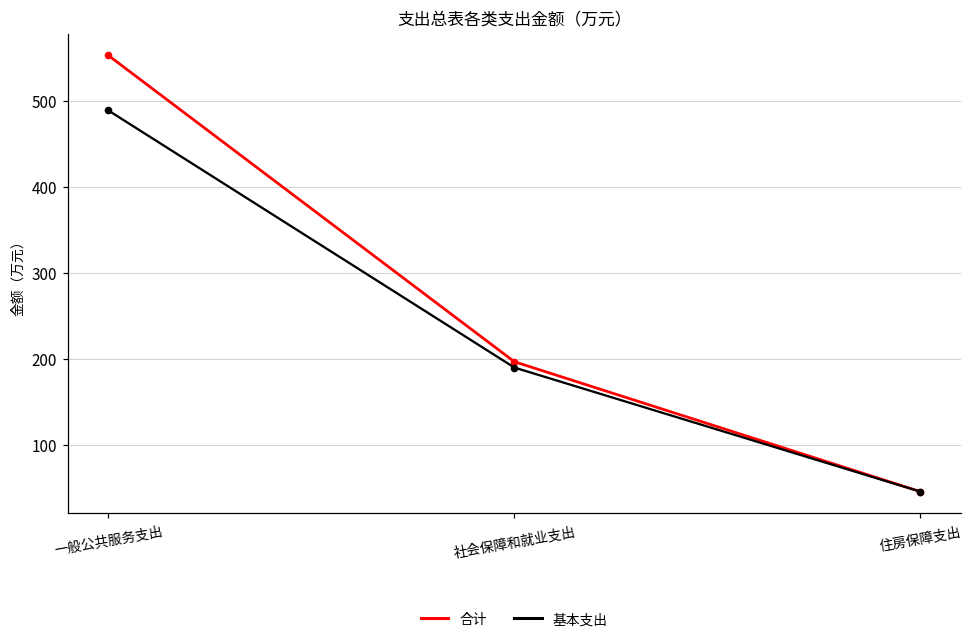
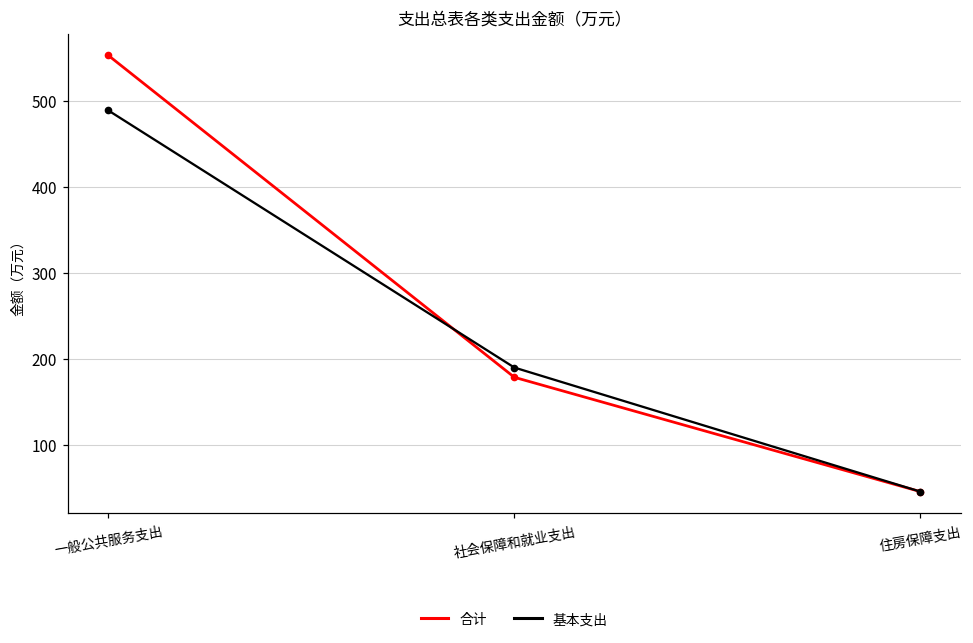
  {
    "合计": {
      "一般公共服务支出": 550,
-     "社会保障和就业支出": 200
+     "社会保障和就业支出": 180
    },
    "基本支出": {
      "一般公共服务支出": 490,
      "社会保障和就业支出": 190
    }
  }
